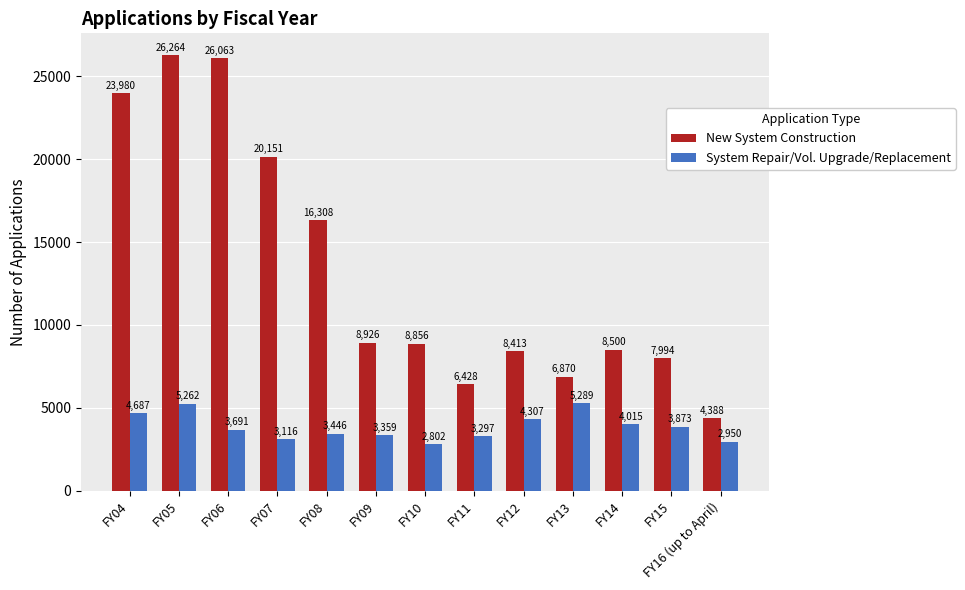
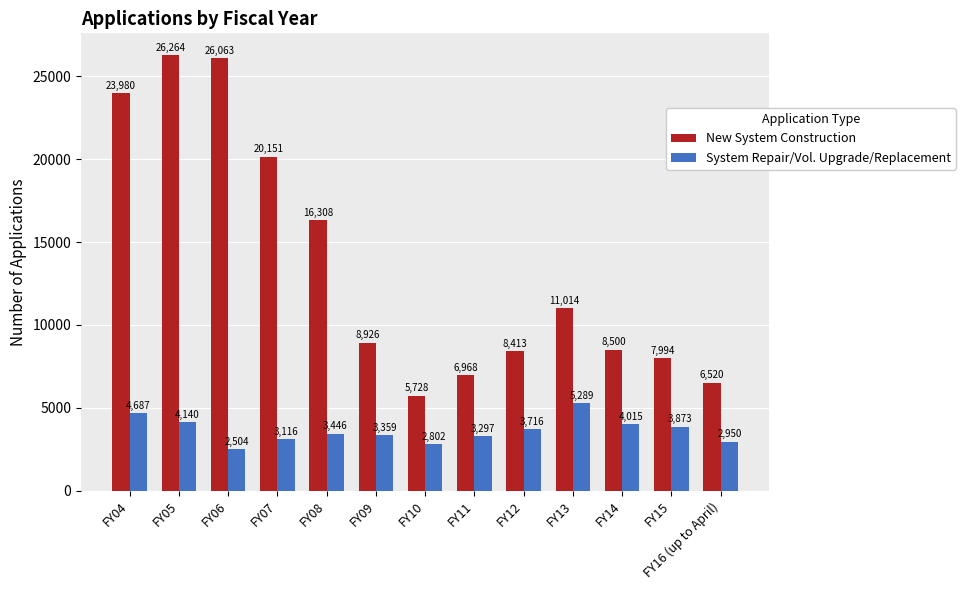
  {
    "New System Construction": {
      "FY04": "23,980",
      "FY05": "26,264",
      "FY06": "26,063",
      "FY07": "20,151",
      "FY08": "16,308",
      "FY09": "8,926",
-     "FY10": "8,856",
-     "FY11": "6,428",
+     "FY10": "5,728",
+     "FY11": "6,968",
      "FY12": "8,413",
-     "FY13": "6,870",
+     "FY13": "11,014",
      "FY14": "8,500",
      "FY15": "7,994",
-     "FY16 (up to April)": "4,388"
+     "FY16 (up to April)": "6,520"
    },
    "System Repair/Vol. Upgrade/Replacement": {
      "FY04": "4,687",
-     "FY05": "5,262",
-     "FY06": "3,691",
+     "FY05": "4,140",
+     "FY06": "2,504",
      "FY07": "3,116",
      "FY08": "3,446",
      "FY09": "3,359",
      "FY10": "2,802",
      "FY11": "3,297",
-     "FY12": "4,307",
+     "FY12": "3,716",
      "FY13": "5,289",
      "FY14": "4,015",
      "FY15": "3,873",
      "FY16 (up to April)": "2,950"
    }
  }
